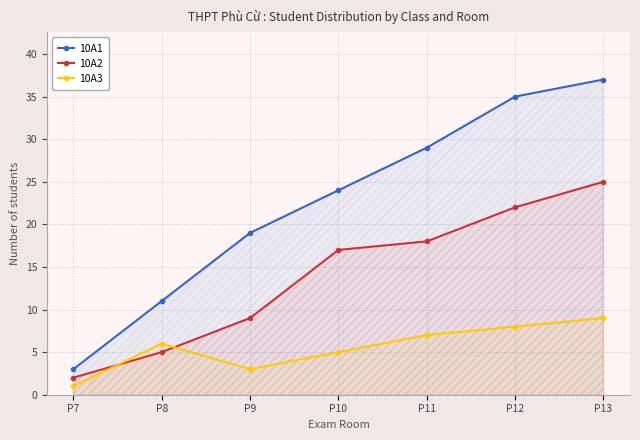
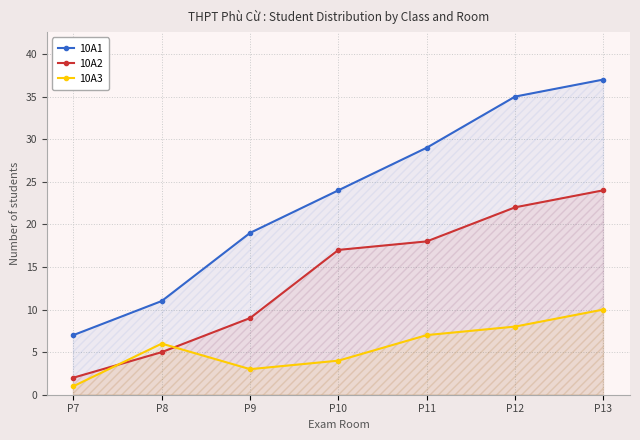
  {
    "10A1": {
-     "P7": 3,
+     "P7": 7,
      "P8": 11,
      "P9": 19,
      "P10": 24,
      "P11": 29,
      "P12": 35,
      "P13": 37
    },
    "10A2": {
      "P7": 2,
      "P8": 5,
      "P9": 9,
      "P10": 17,
      "P11": 18,
      "P12": 22,
-     "P13": 25
+     "P13": 24
    },
    "10A3": {
      "P7": 1,
      "P8": 6,
      "P9": 3,
-     "P10": 5,
+     "P10": 4,
      "P11": 7,
      "P12": 8,
-     "P13": 9
+     "P13": 10
    }
  }
